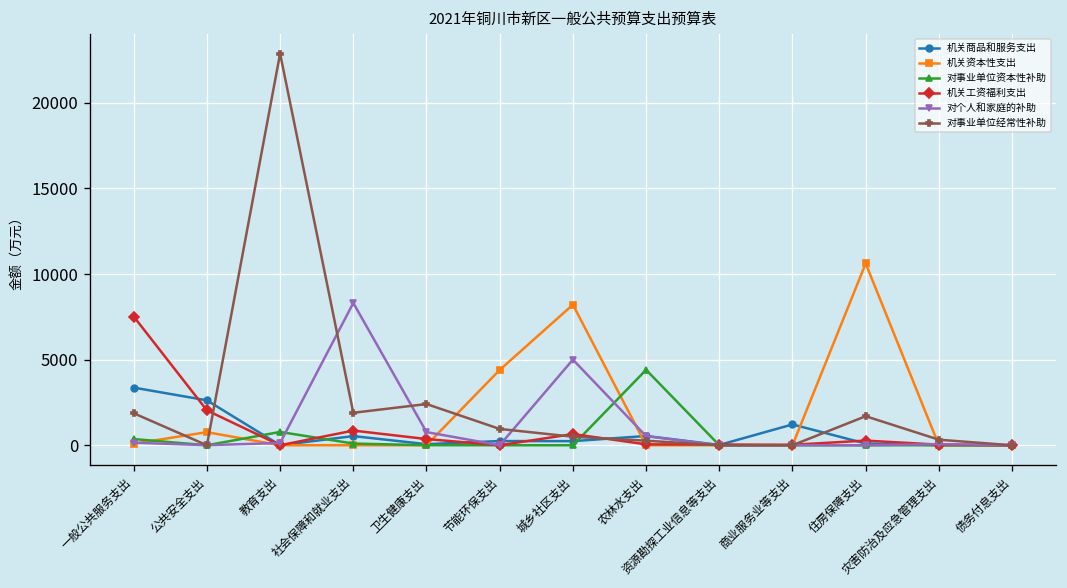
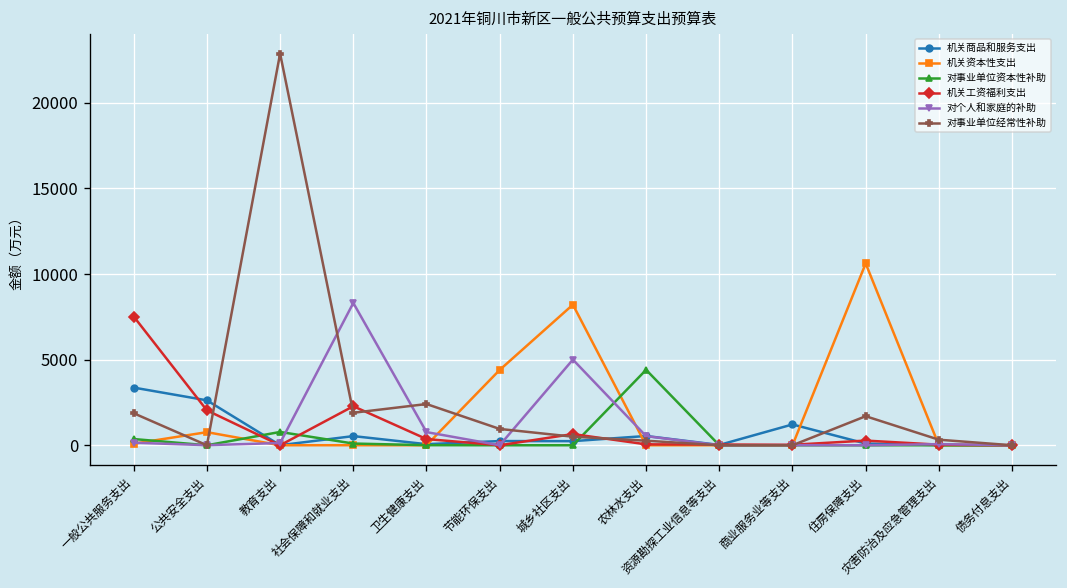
  {
    "机关商品和服务支出": {
      "一般公共服务支出": 3400,
      "公共安全支出": 2600,
      "社会保障和就业支出": 500,
      "节能环保支出": 200,
      "城乡社区支出": 200,
      "商业服务业等支出": 1200
    },
    "机关资本性支出": {
      "公共安全支出": 800,
      "节能环保支出": 4400,
      "城乡社区支出": 8200,
      "住房保障支出": 10600
    },
    "对事业单位资本性补助": {
      "一般公共服务支出": 400,
      "教育支出": 800,
      "城乡社区支出": 0,
      "农林水支出": 4400
    },
    "机关工资福利支出": {
      "一般公共服务支出": 7500,
      "公共安全支出": 2000,
-     "社会保障和就业支出": 900,
+     "社会保障和就业支出": 2300,
      "卫生健康支出": 400
    },
    "对个人和家庭的补助": {
      "社会保障和就业支出": 8300,
      "卫生健康支出": 800,
      "城乡社区支出": 5000
    },
    "对事业单位经常性补助": {
      "一般公共服务支出": 1900,
      "教育支出": 22900,
      "社会保障和就业支出": 1900,
      "卫生健康支出": 2400,
      "节能环保支出": 1000,
      "农林水支出": 300,
      "住房保障支出": 1700,
      "灾害防治及应急管理支出": 300
    }
  }
